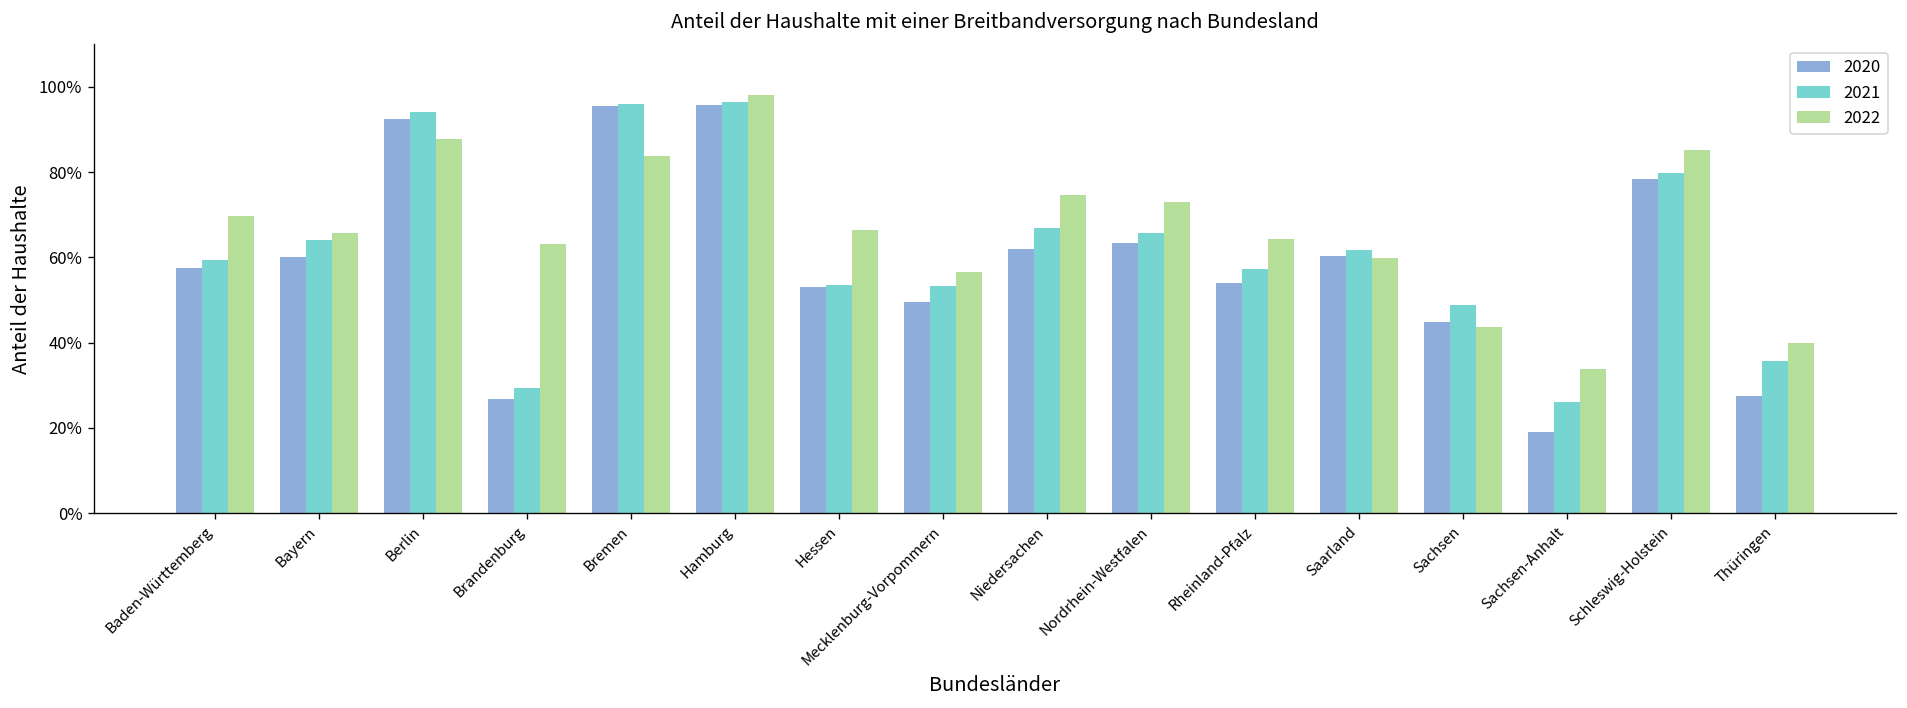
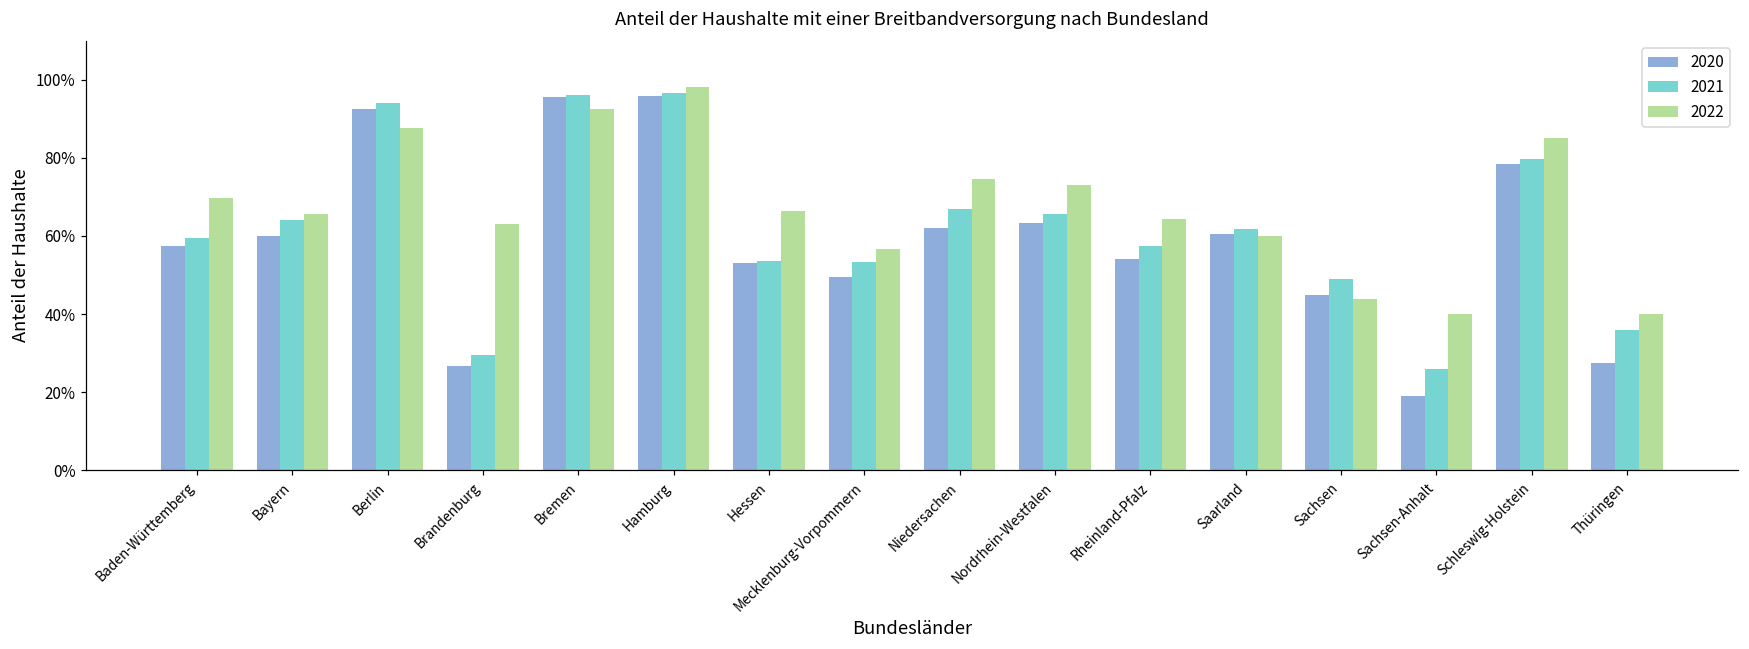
  {
    "2022": {
      "Baden-Württemberg": "70%",
      "Bayern": "66%",
      "Berlin": "88%",
      "Brandenburg": "63%",
-     "Bremen": "84%",
+     "Bremen": "92%",
      "Hamburg": "98%",
      "Hessen": "66%",
      "Mecklenburg-Vorpommern": "57%",
      "Niedersachen": "75%",
      "Nordrhein-Westfalen": "73%",
      "Rheinland-Pfalz": "64%",
      "Saarland": "60%",
      "Sachsen": "44%",
-     "Sachsen-Anhalt": "34%",
+     "Sachsen-Anhalt": "40%",
      "Schleswig-Holstein": "85%",
      "Thüringen": "40%"
    }
  }
